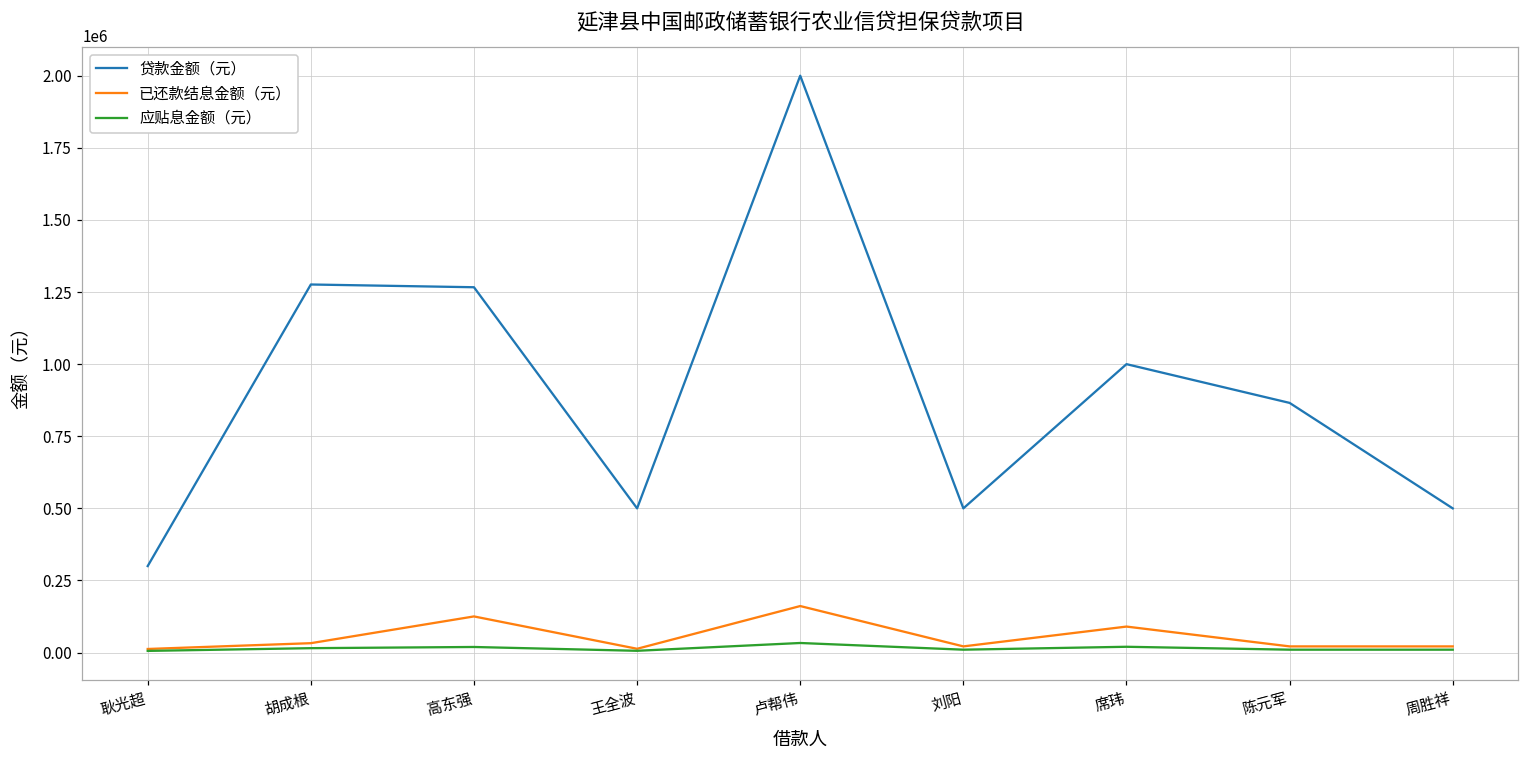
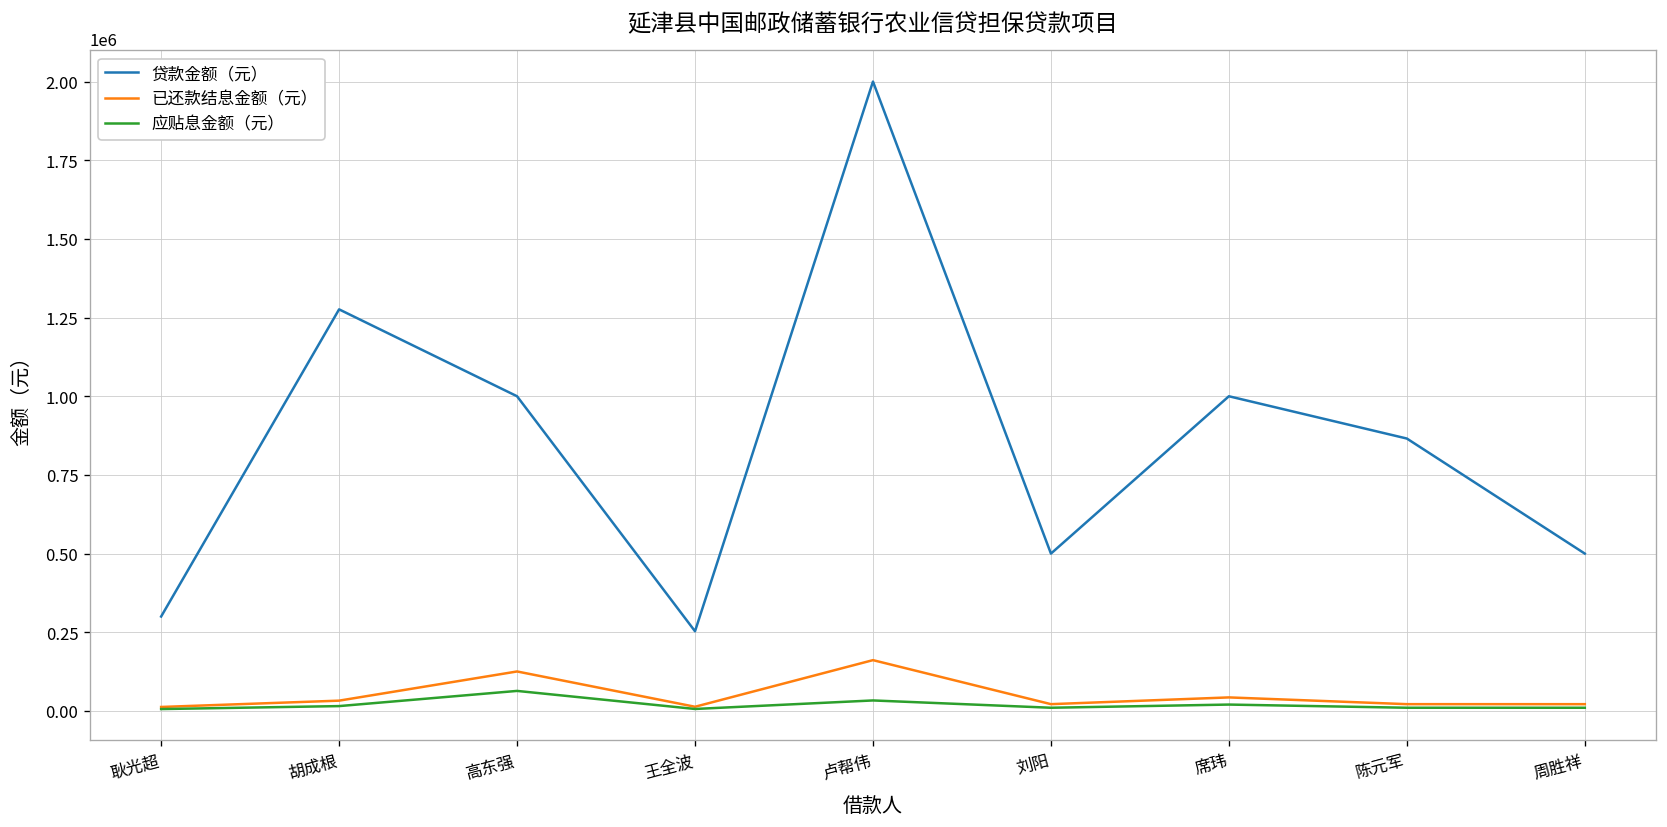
  {
    "贷款金额（元）": {
      "耿光超": 300000,
      "胡成根": 1280000,
-     "高东强": 1270000,
-     "王全波": 500000,
+     "高东强": 1000000,
+     "王全波": 250000,
      "卢帮伟": 2000000,
      "刘阳": 500000,
      "席玮": 1000000,
      "陈元军": 870000,
      "周胜祥": 500000
    },
    "已还款结息金额（元）": {
      "胡成根": 30000,
      "高东强": 130000,
      "卢帮伟": 160000,
      "刘阳": 20000,
-     "席玮": 90000,
+     "席玮": 40000,
      "陈元军": 20000,
      "周胜祥": 20000
    },
    "应贴息金额（元）": {
      "胡成根": 20000,
-     "高东强": 20000,
+     "高东强": 60000,
      "卢帮伟": 30000,
      "刘阳": 10000,
      "席玮": 20000,
      "陈元军": 10000,
      "周胜祥": 10000
    }
  }
